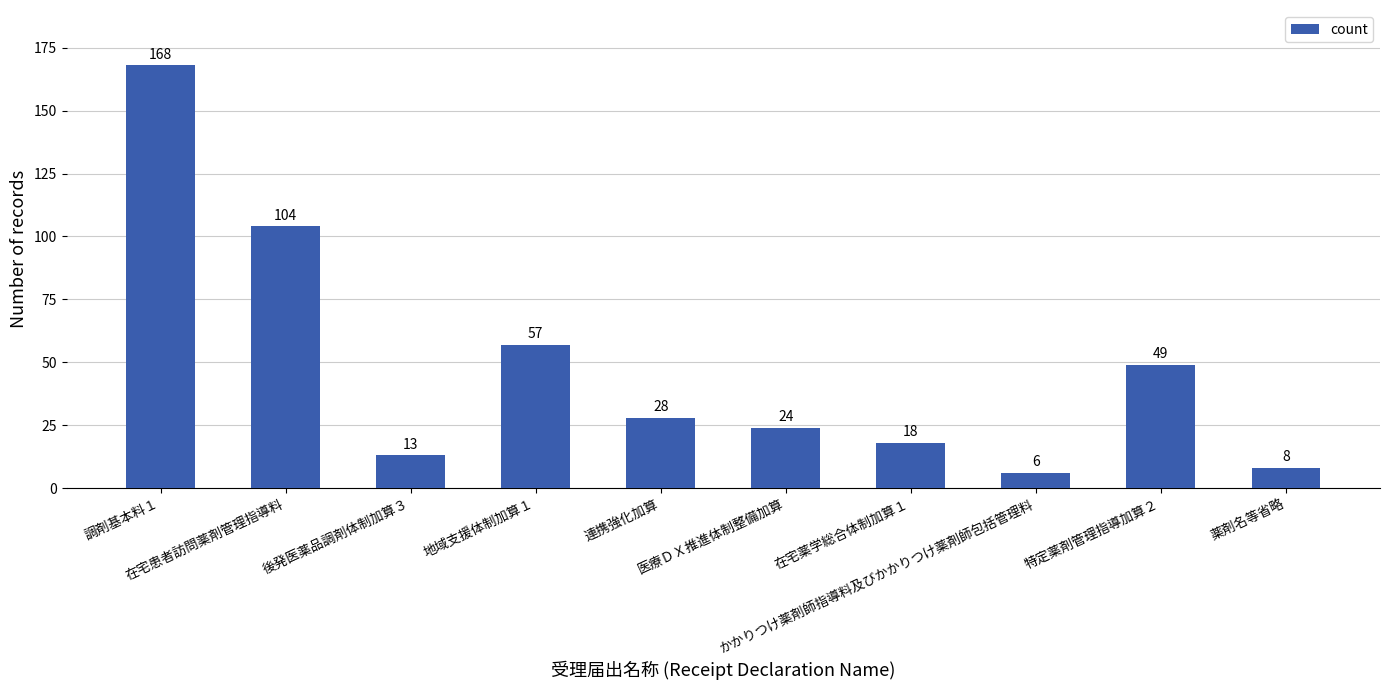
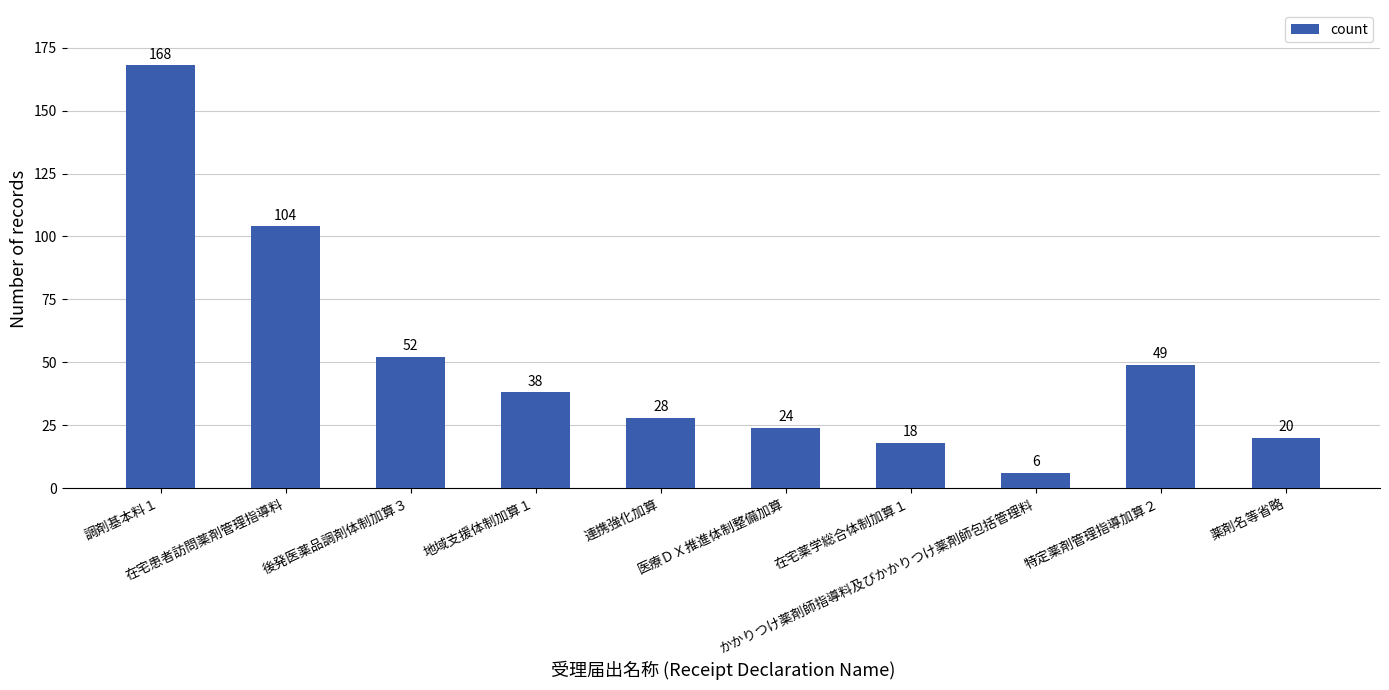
  {
    "調剤基本料１": 168,
    "在宅患者訪問薬剤管理指導料": 104,
-   "後発医薬品調剤体制加算３": 13,
-   "地域支援体制加算１": 57,
+   "後発医薬品調剤体制加算３": 52,
+   "地域支援体制加算１": 38,
    "連携強化加算": 28,
    "医療ＤＸ推進体制整備加算": 24,
    "在宅薬学総合体制加算１": 18,
    "かかりつけ薬剤師指導料及びかかりつけ薬剤師包括管理料": 6,
    "特定薬剤管理指導加算２": 49,
-   "薬剤名等省略": 8
+   "薬剤名等省略": 20
  }
